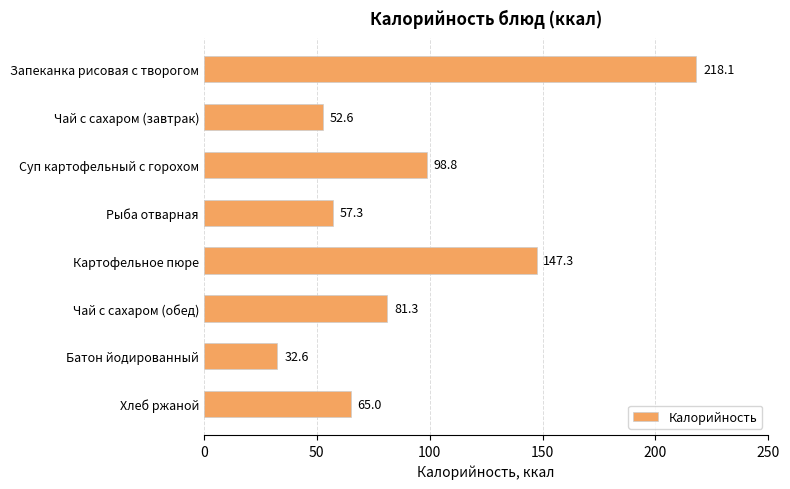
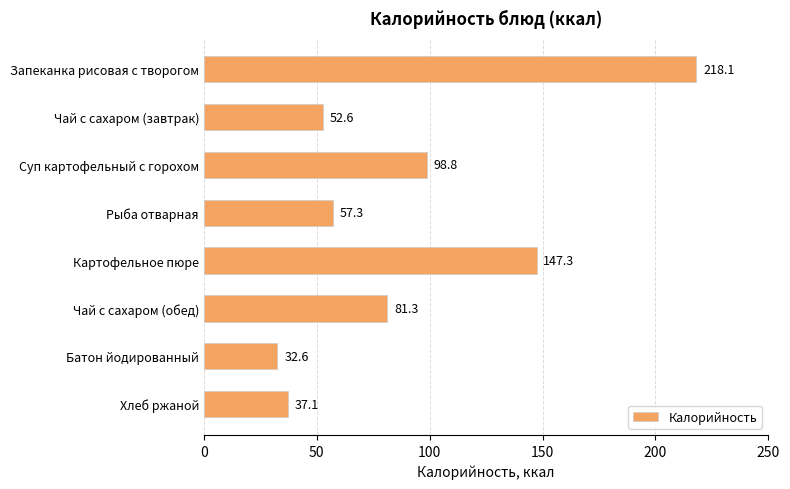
  {
    "Запеканка рисовая с творогом": 218.1,
    "Чай с сахаром (завтрак)": 52.6,
    "Суп картофельный с горохом": 98.8,
    "Рыба отварная": 57.3,
    "Картофельное пюре": 147.3,
    "Чай с сахаром (обед)": 81.3,
    "Батон йодированный": 32.6,
-   "Хлеб ржаной": 65.0
+   "Хлеб ржаной": 37.1
  }
